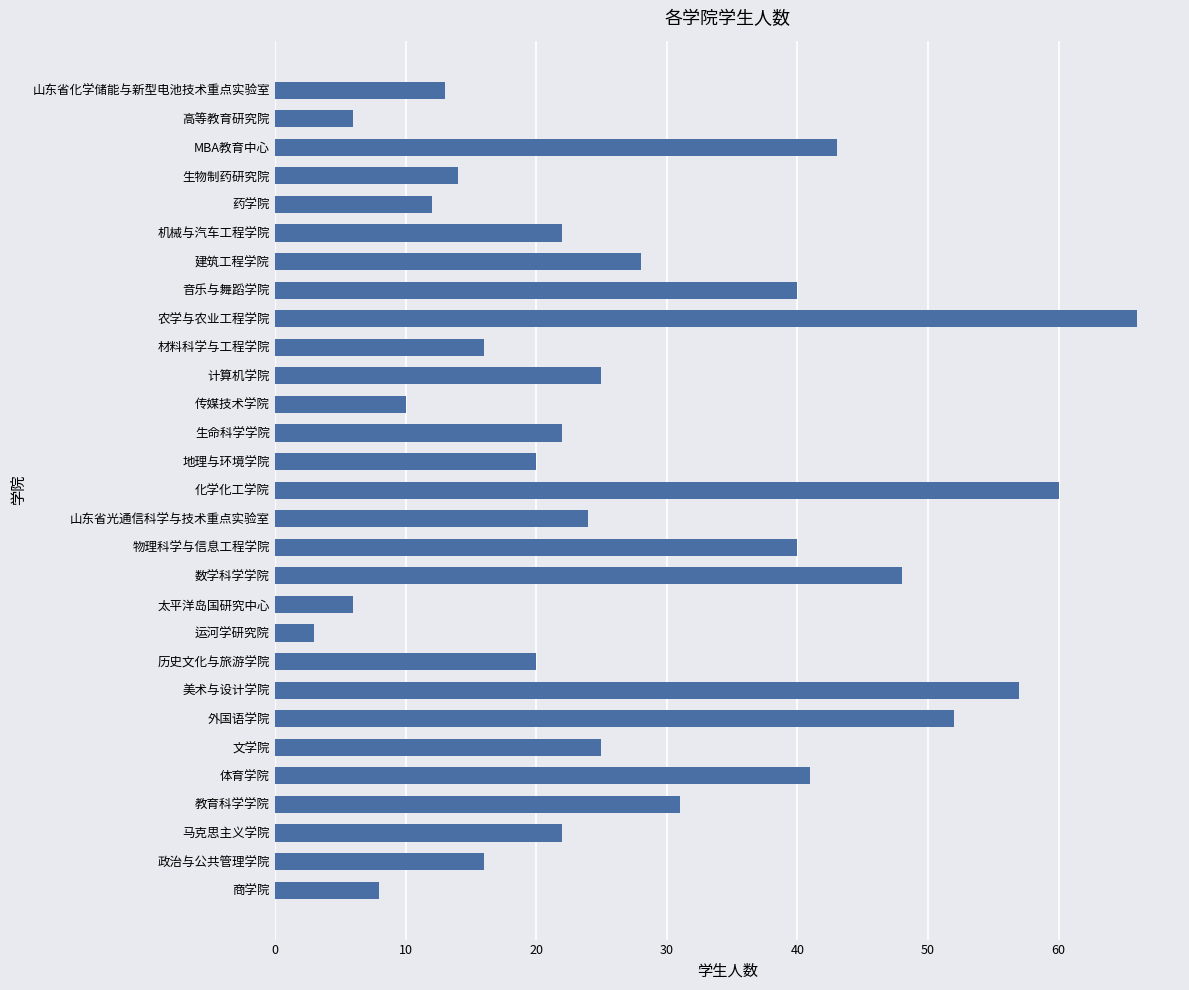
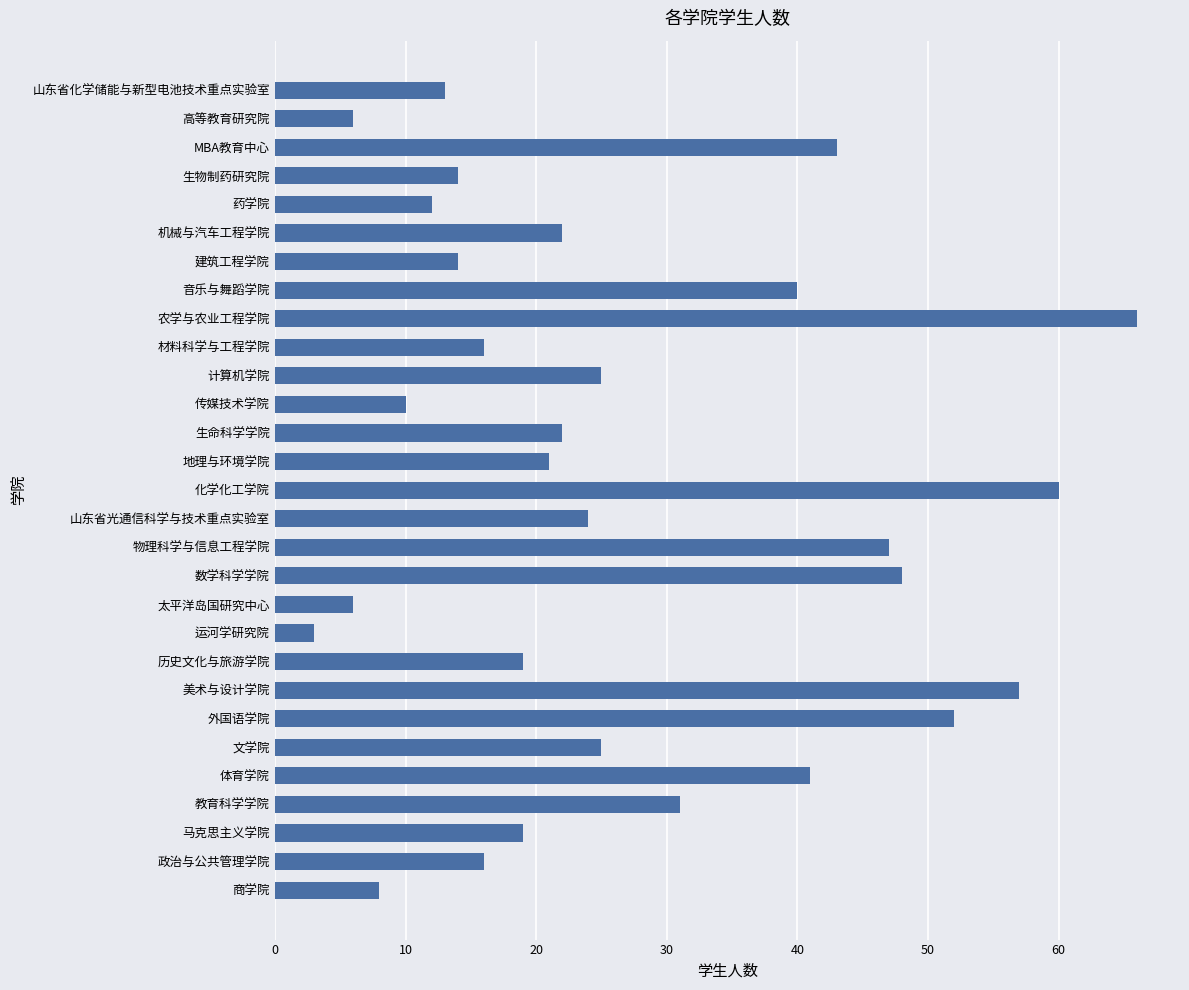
  {
    "山东省化学储能与新型电池技术重点实验室": 13,
    "高等教育研究院": 6,
    "MBA教育中心": 43,
    "生物制药研究院": 14,
    "药学院": 12,
    "机械与汽车工程学院": 22,
-   "建筑工程学院": 28,
+   "建筑工程学院": 14,
    "音乐与舞蹈学院": 40,
    "农学与农业工程学院": 66,
    "材料科学与工程学院": 16,
    "计算机学院": 25,
    "传媒技术学院": 10,
    "生命科学学院": 22,
-   "地理与环境学院": 20,
+   "地理与环境学院": 21,
    "化学化工学院": 60,
    "山东省光通信科学与技术重点实验室": 24,
-   "物理科学与信息工程学院": 40,
+   "物理科学与信息工程学院": 47,
    "数学科学学院": 48,
    "太平洋岛国研究中心": 6,
    "运河学研究院": 3,
-   "历史文化与旅游学院": 20,
+   "历史文化与旅游学院": 19,
    "美术与设计学院": 57,
    "外国语学院": 52,
    "文学院": 25,
    "体育学院": 41,
    "教育科学学院": 31,
-   "马克思主义学院": 22,
+   "马克思主义学院": 19,
    "政治与公共管理学院": 16,
    "商学院": 8
  }
